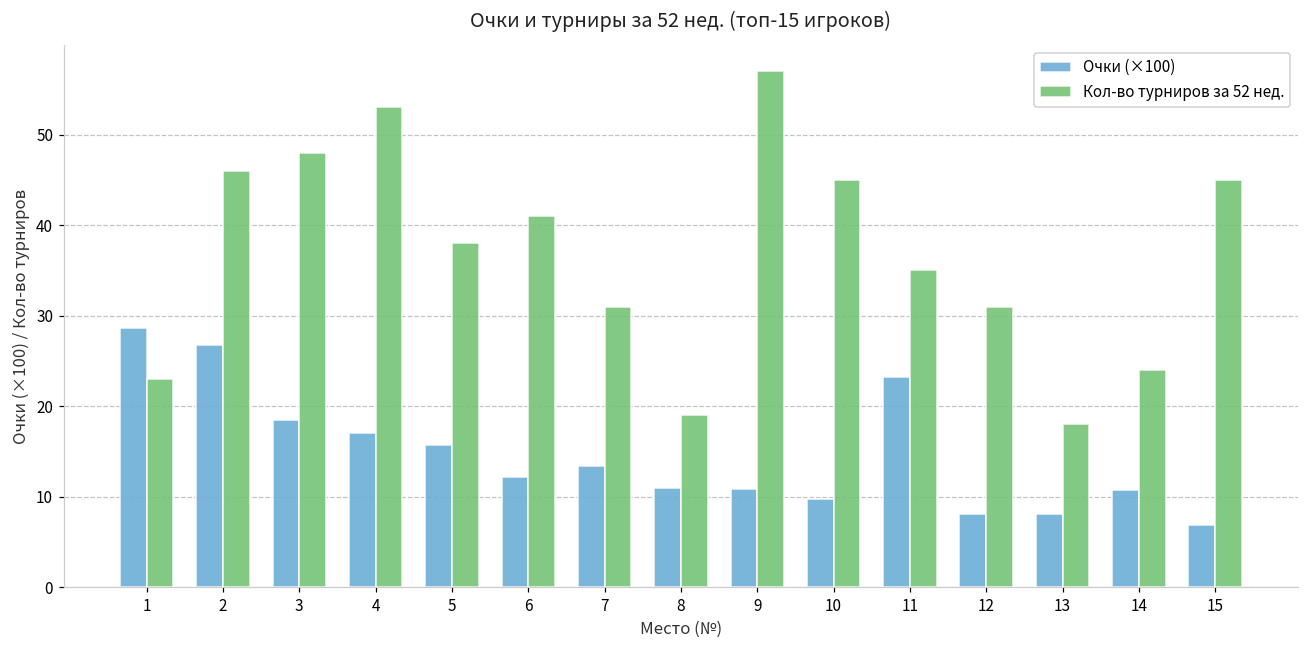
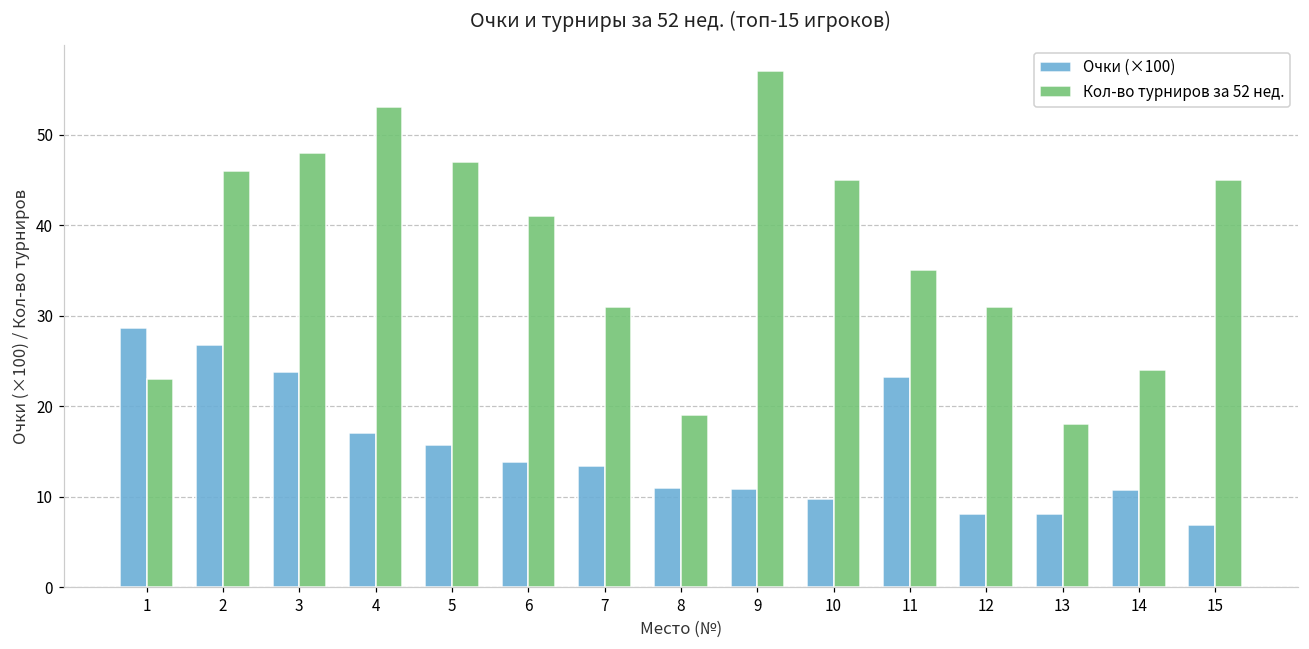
  {
    "Очки (×100)": {
      "1": 29,
      "2": 27,
-     "3": 18,
+     "3": 24,
      "4": 17,
      "5": 16,
-     "6": 12,
+     "6": 14,
      "7": 13,
      "8": 11,
      "9": 11,
      "10": 10,
      "11": 23,
      "12": 8,
      "13": 8,
      "14": 11,
      "15": 7
    },
    "Кол-во турниров за 52 нед.": {
      "1": 23,
      "2": 46,
      "3": 48,
      "4": 53,
-     "5": 38,
+     "5": 47,
      "6": 41,
      "7": 31,
      "8": 19,
      "9": 57,
      "10": 45,
      "11": 35,
      "12": 31,
      "13": 18,
      "14": 24,
      "15": 45
    }
  }
